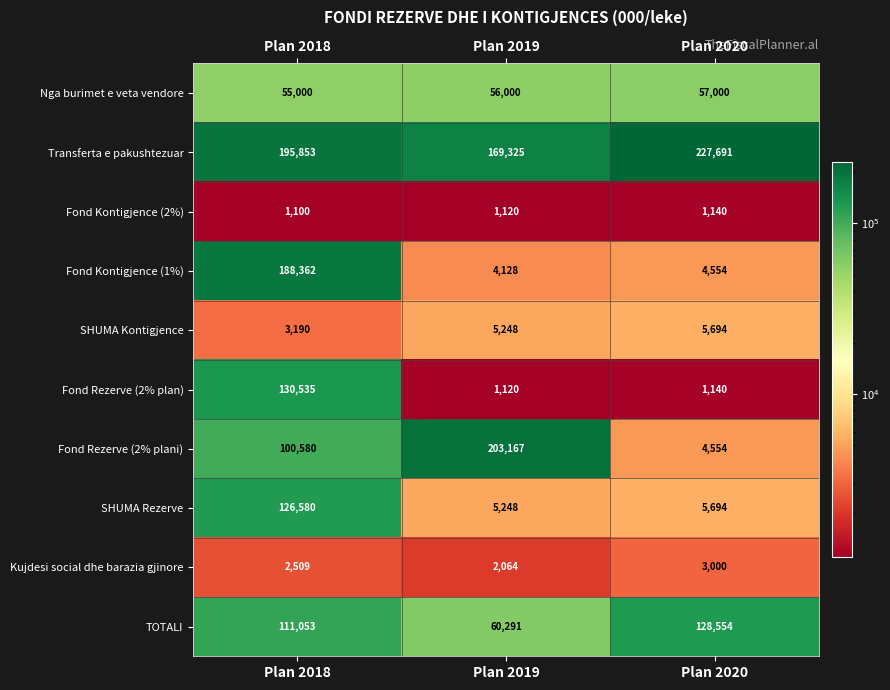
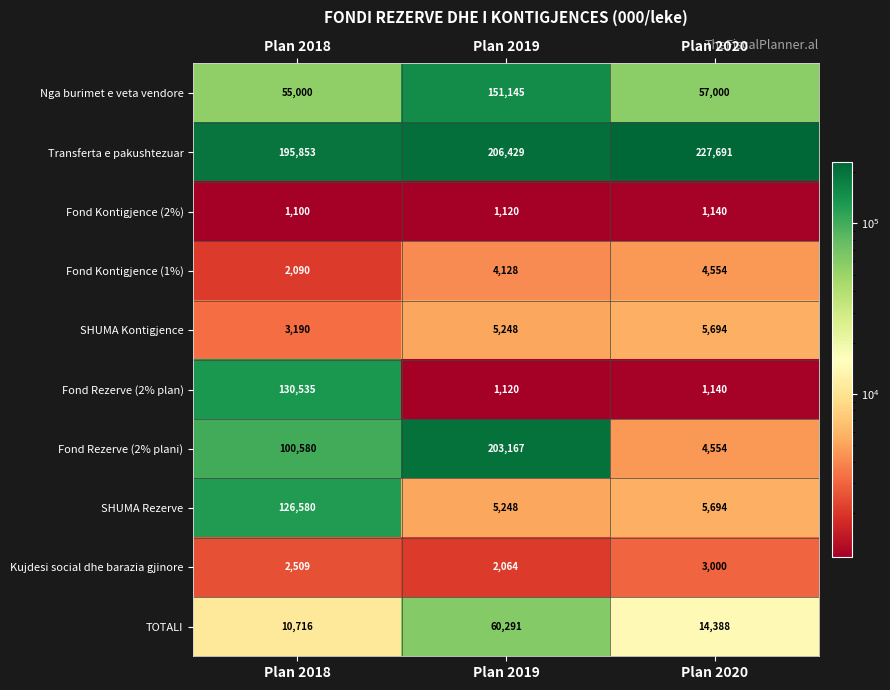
  {
    "Nga burimet e veta vendore": {
      "Plan 2018": "55,000",
-     "Plan 2019": "56,000",
+     "Plan 2019": "151,145",
      "Plan 2020": "57,000"
    },
    "Transferta e pakushtezuar": {
      "Plan 2018": "195,853",
-     "Plan 2019": "169,325",
+     "Plan 2019": "206,429",
      "Plan 2020": "227,691"
    },
    "Fond Kontigjence (2%)": {
      "Plan 2018": "1,100",
      "Plan 2019": "1,120",
      "Plan 2020": "1,140"
    },
    "Fond Kontigjence (1%)": {
-     "Plan 2018": "188,362",
+     "Plan 2018": "2,090",
      "Plan 2019": "4,128",
      "Plan 2020": "4,554"
    },
    "SHUMA Kontigjence": {
      "Plan 2018": "3,190",
      "Plan 2019": "5,248",
      "Plan 2020": "5,694"
    },
    "Fond Rezerve (2% plan)": {
      "Plan 2018": "130,535",
      "Plan 2019": "1,120",
      "Plan 2020": "1,140"
    },
    "Fond Rezerve (2% plani)": {
      "Plan 2018": "100,580",
      "Plan 2019": "203,167",
      "Plan 2020": "4,554"
    },
    "SHUMA Rezerve": {
      "Plan 2018": "126,580",
      "Plan 2019": "5,248",
      "Plan 2020": "5,694"
    },
    "Kujdesi social dhe barazia gjinore": {
      "Plan 2018": "2,509",
      "Plan 2019": "2,064",
      "Plan 2020": "3,000"
    },
    "TOTALI": {
-     "Plan 2018": "111,053",
+     "Plan 2018": "10,716",
      "Plan 2019": "60,291",
-     "Plan 2020": "128,554"
+     "Plan 2020": "14,388"
    }
  }
